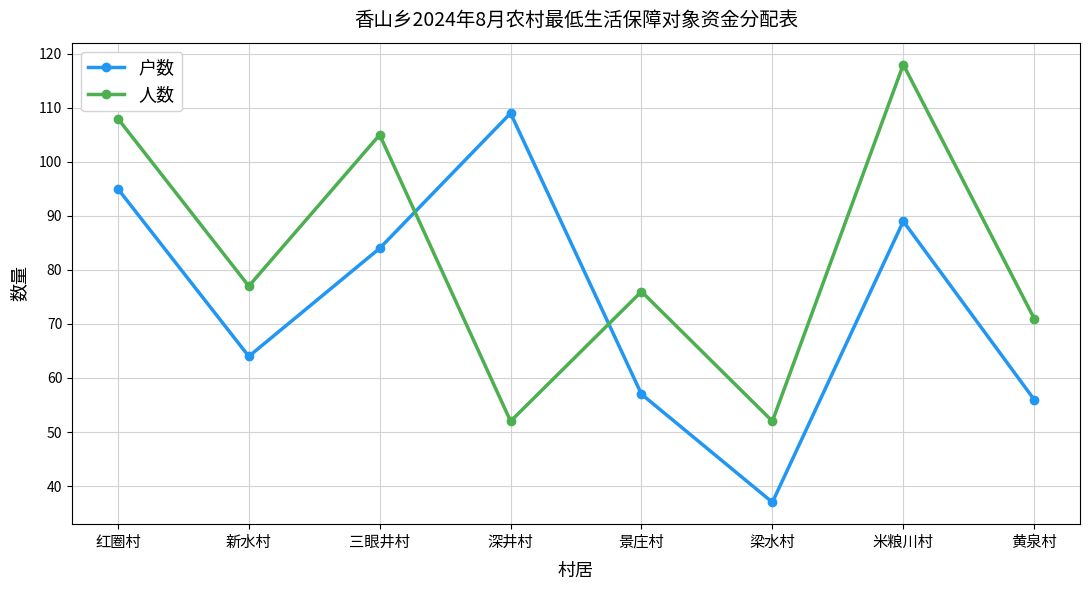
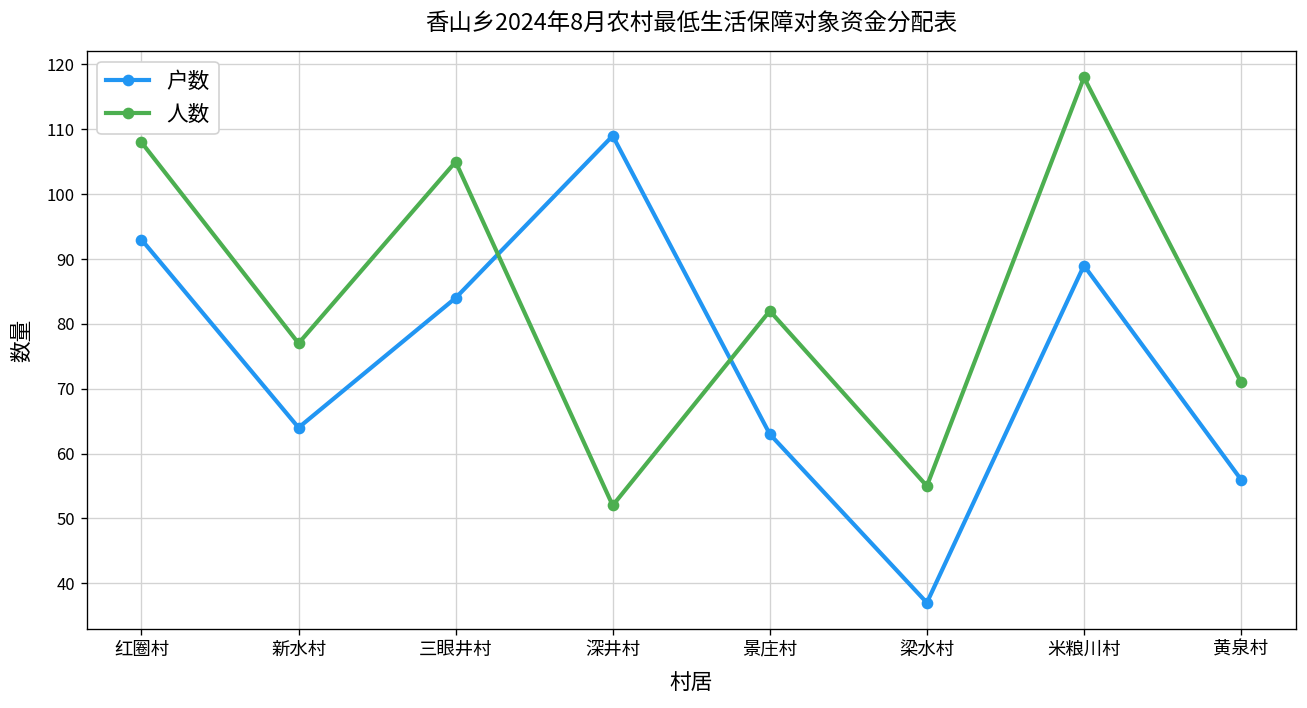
  {
    "户数": {
-     "红圈村": 95,
+     "红圈村": 93,
      "新水村": 64,
      "三眼井村": 84,
      "深井村": 109,
-     "景庄村": 57,
+     "景庄村": 63,
      "梁水村": 37,
      "米粮川村": 89,
      "黄泉村": 56
    },
    "人数": {
      "红圈村": 108,
      "新水村": 77,
      "三眼井村": 105,
      "深井村": 52,
-     "景庄村": 76,
-     "梁水村": 52,
+     "景庄村": 82,
+     "梁水村": 55,
      "米粮川村": 118,
      "黄泉村": 71
    }
  }
